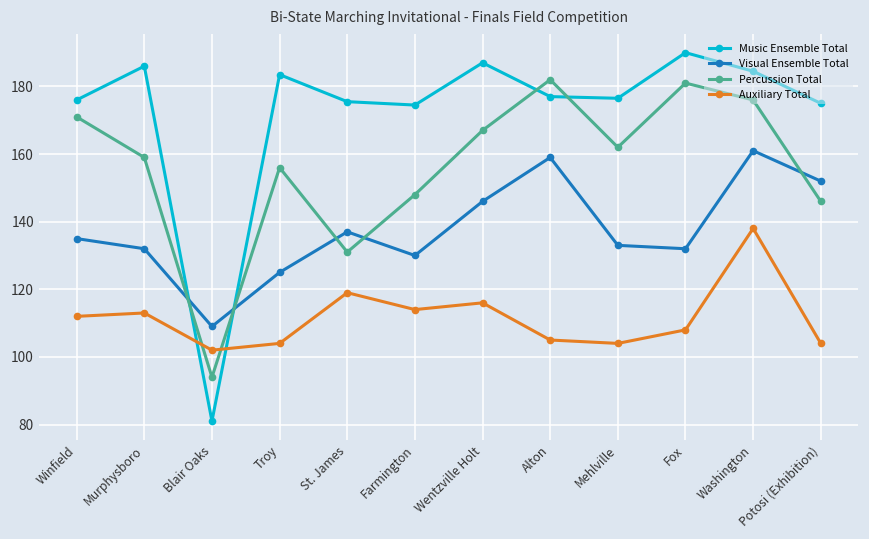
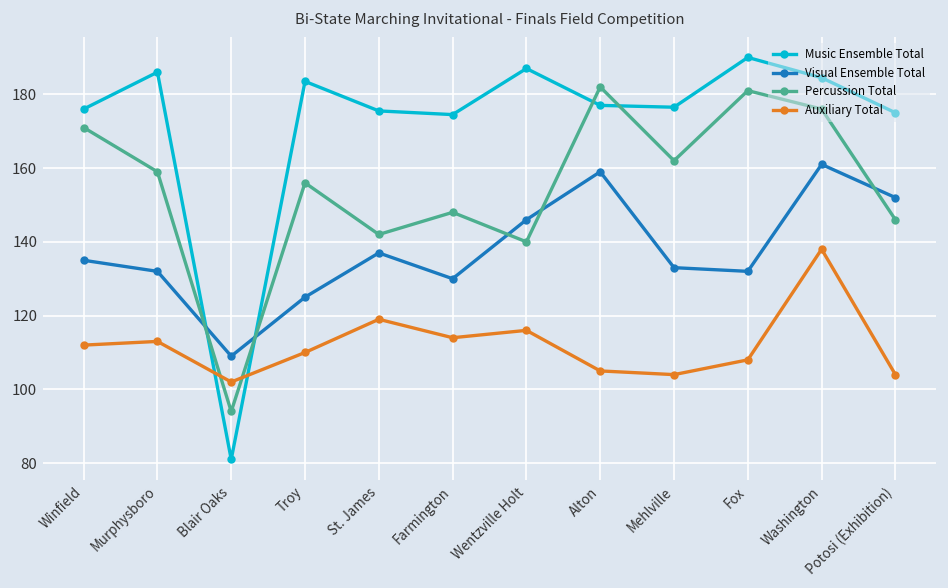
  {
    "Music Ensemble Total": {
      "Winfield": 176,
      "Murphysboro": 186,
      "Blair Oaks": 81,
      "Troy": 184,
      "St. James": 176,
      "Farmington": 175,
      "Wentzville Holt": 187,
      "Alton": 177,
      "Mehlville": 177,
      "Fox": 190
    },
    "Visual Ensemble Total": {
      "Winfield": 135,
      "Murphysboro": 132,
      "Blair Oaks": 109,
      "Troy": 125,
      "St. James": 137,
      "Farmington": 130,
      "Wentzville Holt": 146,
      "Alton": 159,
      "Mehlville": 133,
      "Fox": 132,
      "Washington": 161,
      "Potosi (Exhibition)": 152
    },
    "Percussion Total": {
      "Winfield": 171,
      "Murphysboro": 159,
      "Blair Oaks": 94,
      "Troy": 156,
-     "St. James": 131,
+     "St. James": 142,
      "Farmington": 148,
-     "Wentzville Holt": 167,
+     "Wentzville Holt": 140,
      "Alton": 182,
      "Mehlville": 162,
      "Fox": 181,
      "Potosi (Exhibition)": 146
    },
    "Auxiliary Total": {
      "Winfield": 112,
      "Murphysboro": 113,
      "Blair Oaks": 102,
-     "Troy": 104,
+     "Troy": 110,
      "St. James": 119,
      "Farmington": 114,
      "Wentzville Holt": 116,
      "Alton": 105,
      "Mehlville": 104,
      "Fox": 108,
      "Washington": 138,
      "Potosi (Exhibition)": 104
    }
  }
